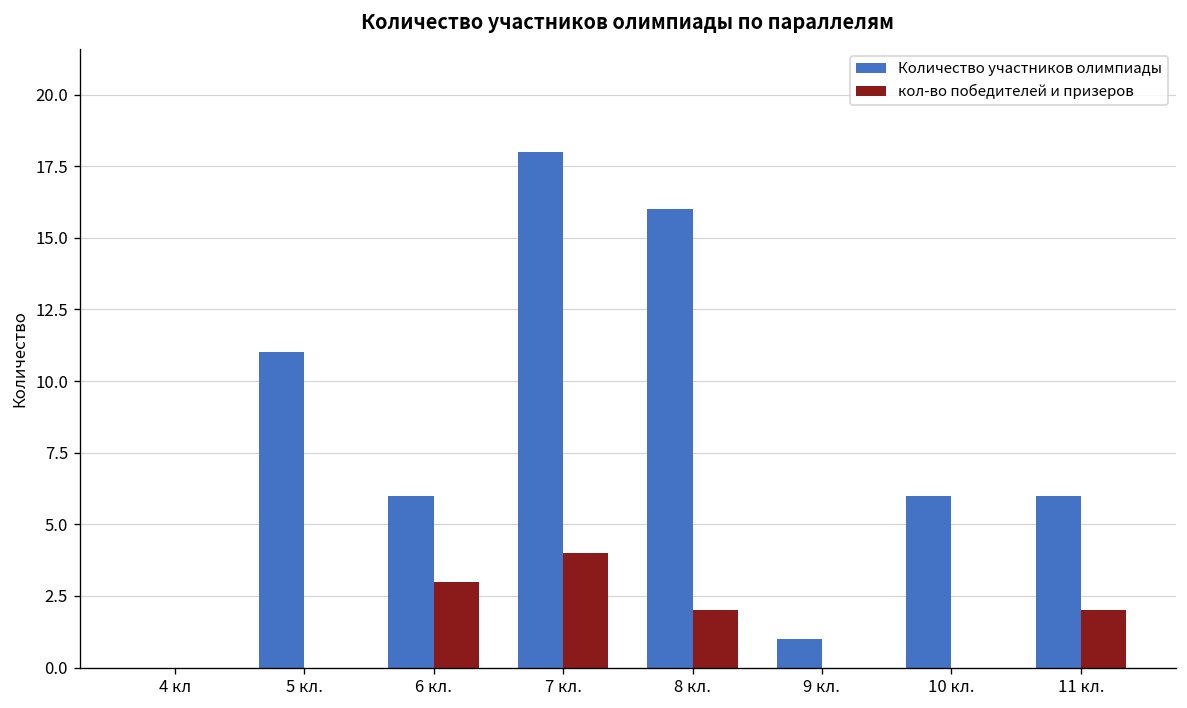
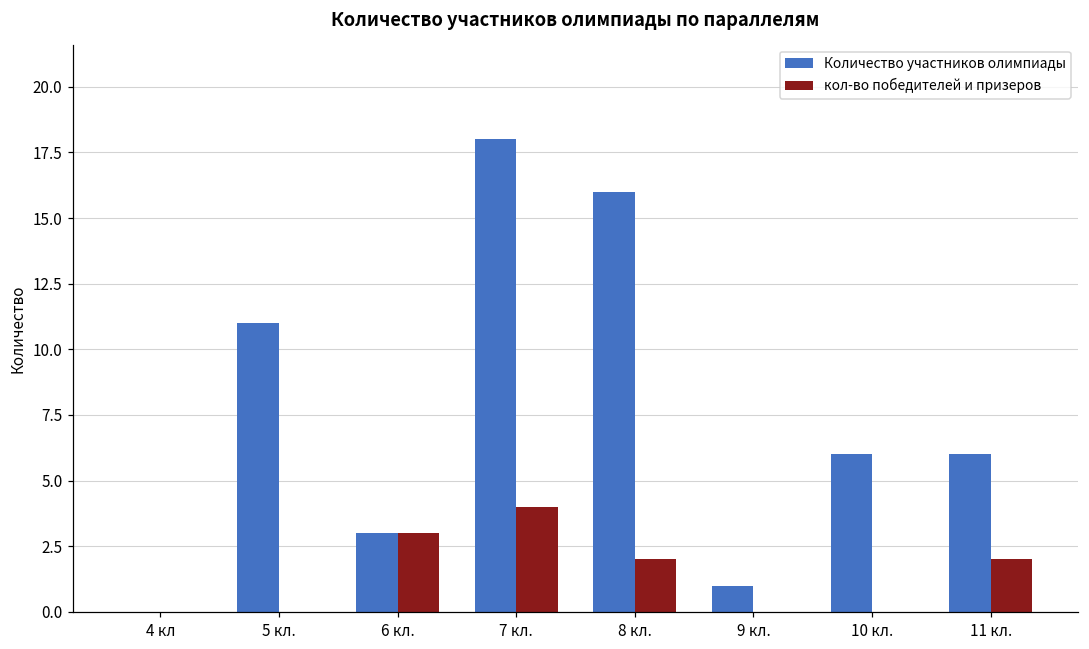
  {
    "Количество участников олимпиады": {
      "4 кл": 0,
      "5 кл.": 11,
-     "6 кл.": 6,
+     "6 кл.": 3,
      "7 кл.": 18,
      "8 кл.": 16,
      "9 кл.": 1,
      "10 кл.": 6,
      "11 кл.": 6
    },
    "кол-во победителей и призеров": {
      "4 кл": 0,
      "5 кл.": 0,
      "6 кл.": 3,
      "7 кл.": 4,
      "8 кл.": 2,
      "9 кл.": 0,
      "10 кл.": 0,
      "11 кл.": 2
    }
  }
